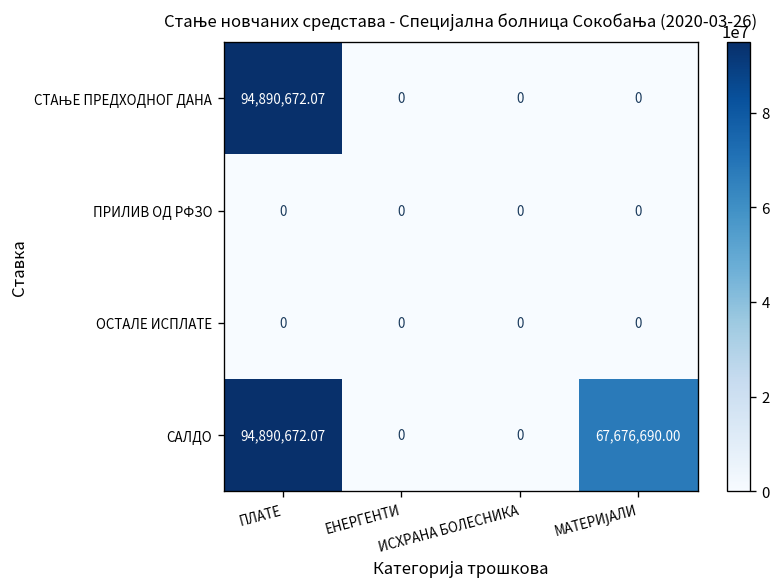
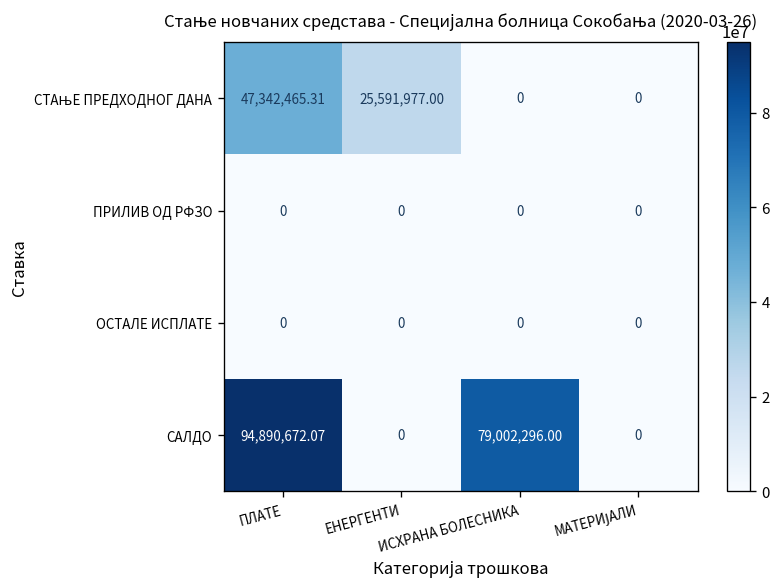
  {
    "СТАЊЕ ПРЕДХОДНОГ ДАНА": {
-     "ПЛАТЕ": "94,890,672.07",
-     "ЕНЕРГЕНТИ": "0",
+     "ПЛАТЕ": "47,342,465.31",
+     "ЕНЕРГЕНТИ": "25,591,977.00",
      "ИСХРАНА БОЛЕСНИКА": "0",
      "МАТЕРИЈАЛИ": "0"
    },
    "ПРИЛИВ ОД РФЗО": {
      "ПЛАТЕ": "0",
      "ЕНЕРГЕНТИ": "0",
      "ИСХРАНА БОЛЕСНИКА": "0",
      "МАТЕРИЈАЛИ": "0"
    },
    "ОСТАЛЕ ИСПЛАТЕ": {
      "ПЛАТЕ": "0",
      "ЕНЕРГЕНТИ": "0",
      "ИСХРАНА БОЛЕСНИКА": "0",
      "МАТЕРИЈАЛИ": "0"
    },
    "САЛДО": {
      "ПЛАТЕ": "94,890,672.07",
      "ЕНЕРГЕНТИ": "0",
-     "ИСХРАНА БОЛЕСНИКА": "0",
-     "МАТЕРИЈАЛИ": "67,676,690.00"
+     "ИСХРАНА БОЛЕСНИКА": "79,002,296.00",
+     "МАТЕРИЈАЛИ": "0"
    }
  }
